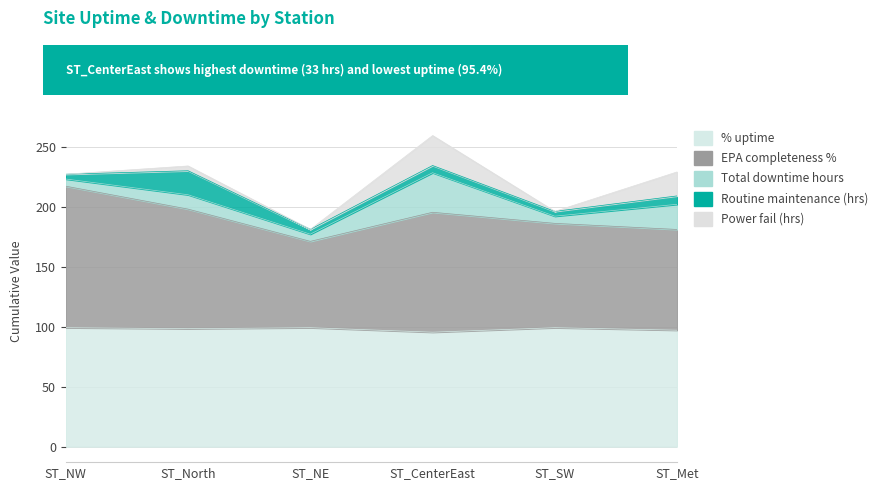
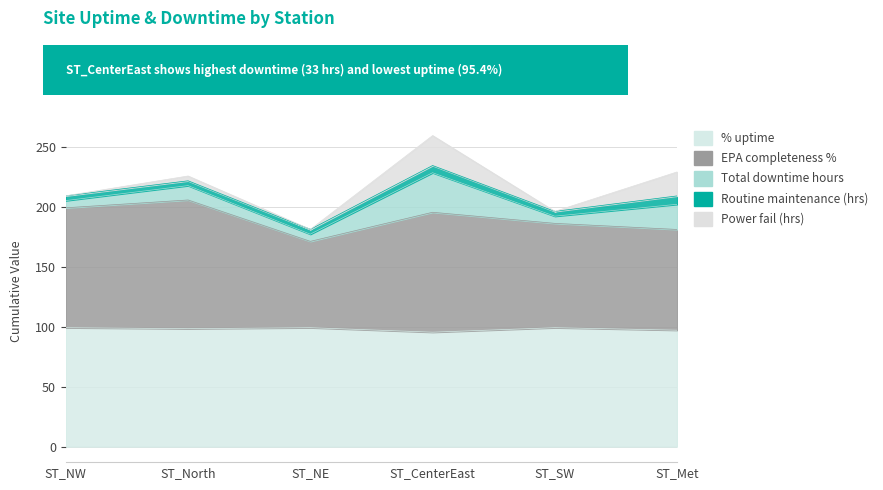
  {
    "EPA completeness %": {
-     "ST_NW": 118,
-     "ST_North": 100,
+     "ST_NW": 100,
+     "ST_North": 107,
      "ST_NE": 72,
      "ST_CenterEast": 100,
      "ST_SW": 87,
      "ST_Met": 84
    },
    "Routine maintenance (hrs)": {
-     "ST_North": 20,
+     "ST_North": 4,
      "ST_CenterEast": 6,
      "ST_Met": 7
    }
  }
